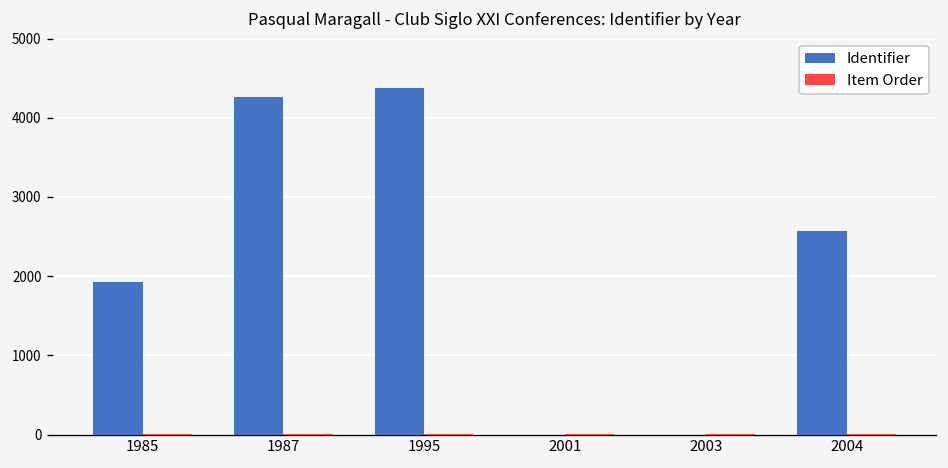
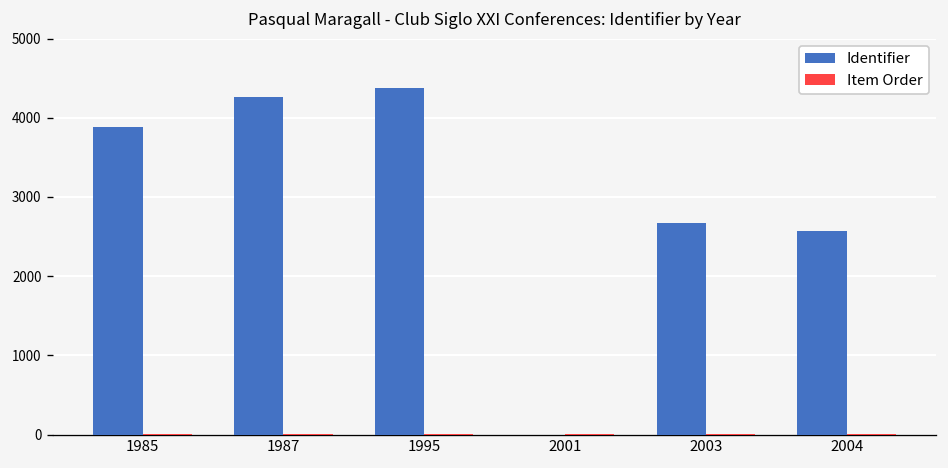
  {
    "Identifier": {
-     "1985": 1900,
+     "1985": 3900,
      "1987": 4300,
      "1995": 4400,
      "2001": 0,
-     "2003": 0,
+     "2003": 2700,
      "2004": 2600
    }
  }
